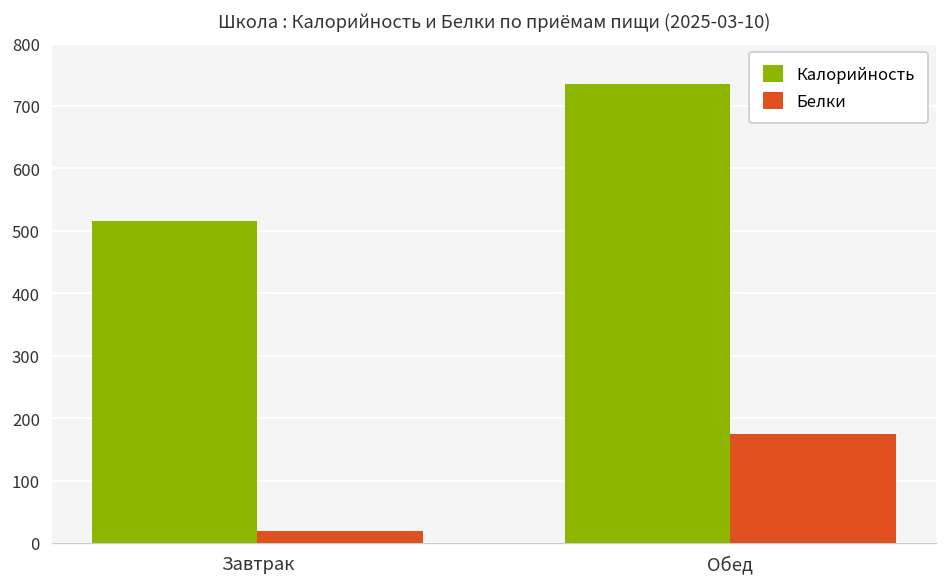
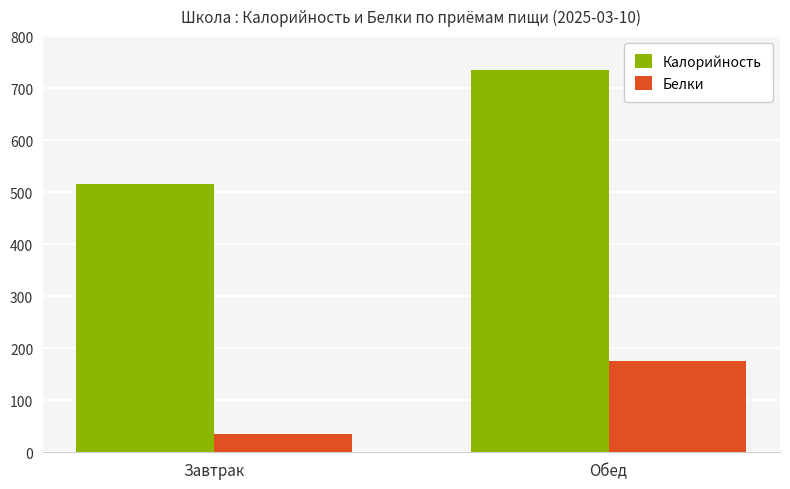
  {
    "Калорийность": {
      "Завтрак": 520,
      "Обед": 730
    },
    "Белки": {
-     "Завтрак": 20,
+     "Завтрак": 30,
      "Обед": 170
    }
  }
